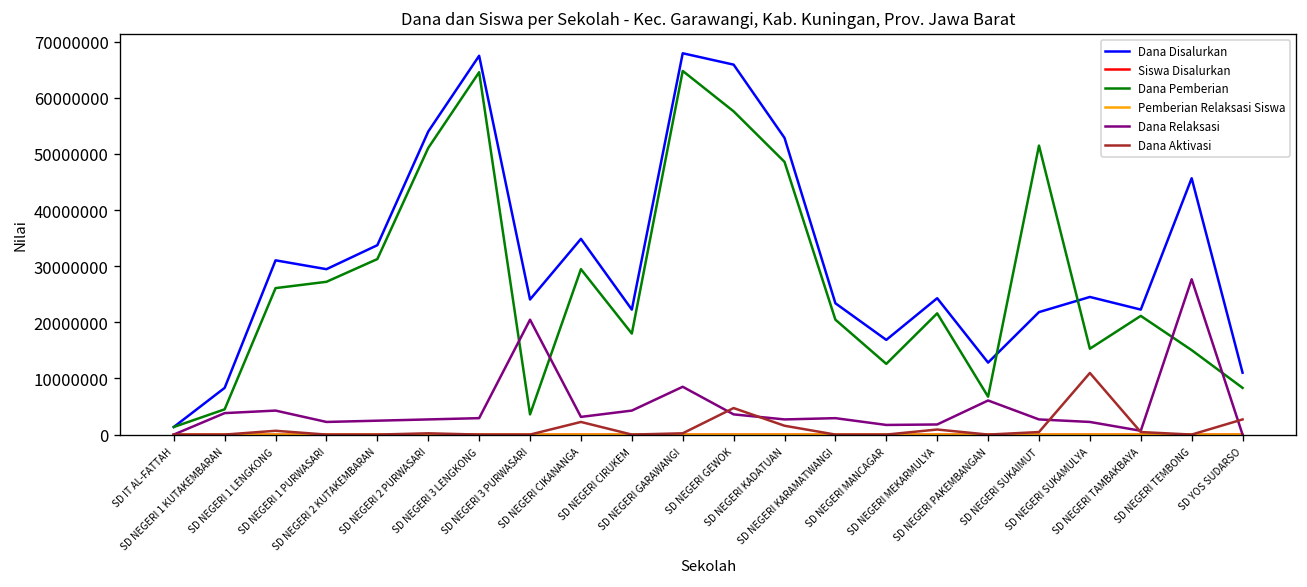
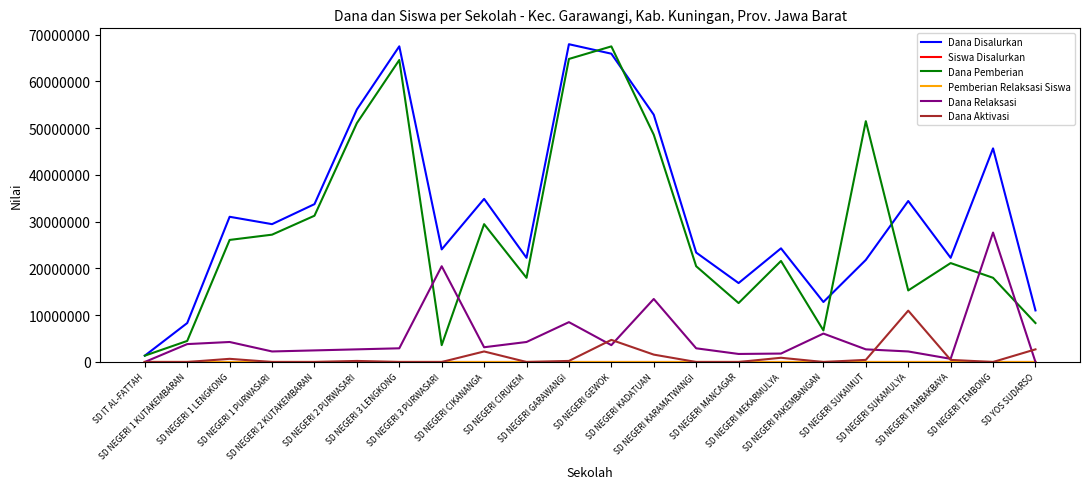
  {
    "Dana Disalurkan": {
      "SD NEGERI 1 KUTAKEMBARAN": 8000000,
      "SD NEGERI 1 LENGKONG": 31000000,
      "SD NEGERI 1 PURWASARI": 29000000,
      "SD NEGERI 2 KUTAKEMBARAN": 34000000,
      "SD NEGERI 2 PURWASARI": 54000000,
      "SD NEGERI 3 LENGKONG": 68000000,
      "SD NEGERI 3 PURWASARI": 24000000,
      "SD NEGERI CIKANANGA": 35000000,
      "SD NEGERI CIRUKEM": 22000000,
      "SD NEGERI GARAWANGI": 68000000,
      "SD NEGERI GEWOK": 66000000,
      "SD NEGERI KADATUAN": 53000000,
      "SD NEGERI KARAMATWANGI": 23000000,
      "SD NEGERI MANCAGAR": 17000000,
      "SD NEGERI MEKARMULYA": 24000000,
      "SD NEGERI PAKEMBANGAN": 13000000,
      "SD NEGERI SUKAIMUT": 22000000,
-     "SD NEGERI SUKAMULYA": 25000000,
+     "SD NEGERI SUKAMULYA": 34000000,
      "SD NEGERI TAMBAKBAYA": 22000000,
      "SD NEGERI TEMBONG": 46000000,
      "SD YOS SUDARSO": 11000000
    },
    "Pemberian Relaksasi Siswa": {
      "SD NEGERI 1 LENGKONG": 0,
      "SD NEGERI CIKANANGA": 0,
      "SD NEGERI GEWOK": 0,
      "SD NEGERI KADATUAN": 0,
      "SD NEGERI MEKARMULYA": 0,
      "SD NEGERI SUKAMULYA": 0
    },
    "Dana Pemberian": {
      "SD NEGERI 1 KUTAKEMBARAN": 5000000,
      "SD NEGERI 1 LENGKONG": 26000000,
      "SD NEGERI 1 PURWASARI": 27000000,
      "SD NEGERI 2 KUTAKEMBARAN": 31000000,
      "SD NEGERI 2 PURWASARI": 51000000,
      "SD NEGERI 3 LENGKONG": 65000000,
      "SD NEGERI 3 PURWASARI": 4000000,
      "SD NEGERI CIKANANGA": 29000000,
      "SD NEGERI CIRUKEM": 18000000,
      "SD NEGERI GARAWANGI": 65000000,
-     "SD NEGERI GEWOK": 58000000,
+     "SD NEGERI GEWOK": 67000000,
      "SD NEGERI KADATUAN": 49000000,
      "SD NEGERI KARAMATWANGI": 20000000,
      "SD NEGERI MANCAGAR": 13000000,
      "SD NEGERI MEKARMULYA": 22000000,
      "SD NEGERI PAKEMBANGAN": 7000000,
      "SD NEGERI SUKAIMUT": 51000000,
      "SD NEGERI SUKAMULYA": 15000000,
      "SD NEGERI TAMBAKBAYA": 21000000,
-     "SD NEGERI TEMBONG": 15000000,
+     "SD NEGERI TEMBONG": 18000000,
      "SD YOS SUDARSO": 8000000
    },
    "Dana Relaksasi": {
      "SD NEGERI 1 KUTAKEMBARAN": 4000000,
      "SD NEGERI 1 LENGKONG": 4000000,
      "SD NEGERI 1 PURWASARI": 2000000,
      "SD NEGERI 2 KUTAKEMBARAN": 2000000,
      "SD NEGERI 2 PURWASARI": 3000000,
      "SD NEGERI 3 LENGKONG": 3000000,
      "SD NEGERI 3 PURWASARI": 20000000,
      "SD NEGERI CIKANANGA": 3000000,
      "SD NEGERI CIRUKEM": 4000000,
      "SD NEGERI GARAWANGI": 9000000,
      "SD NEGERI GEWOK": 4000000,
-     "SD NEGERI KADATUAN": 3000000,
+     "SD NEGERI KADATUAN": 13000000,
      "SD NEGERI KARAMATWANGI": 3000000,
      "SD NEGERI MANCAGAR": 2000000,
      "SD NEGERI MEKARMULYA": 2000000,
      "SD NEGERI PAKEMBANGAN": 6000000,
      "SD NEGERI SUKAIMUT": 3000000,
      "SD NEGERI SUKAMULYA": 2000000,
      "SD NEGERI TEMBONG": 28000000
    },
    "Dana Aktivasi": {
      "SD NEGERI 1 LENGKONG": 1000000,
      "SD NEGERI CIKANANGA": 2000000,
      "SD NEGERI GEWOK": 5000000,
      "SD NEGERI KADATUAN": 2000000,
      "SD NEGERI MEKARMULYA": 1000000,
      "SD NEGERI SUKAMULYA": 11000000,
      "SD YOS SUDARSO": 3000000
    }
  }
